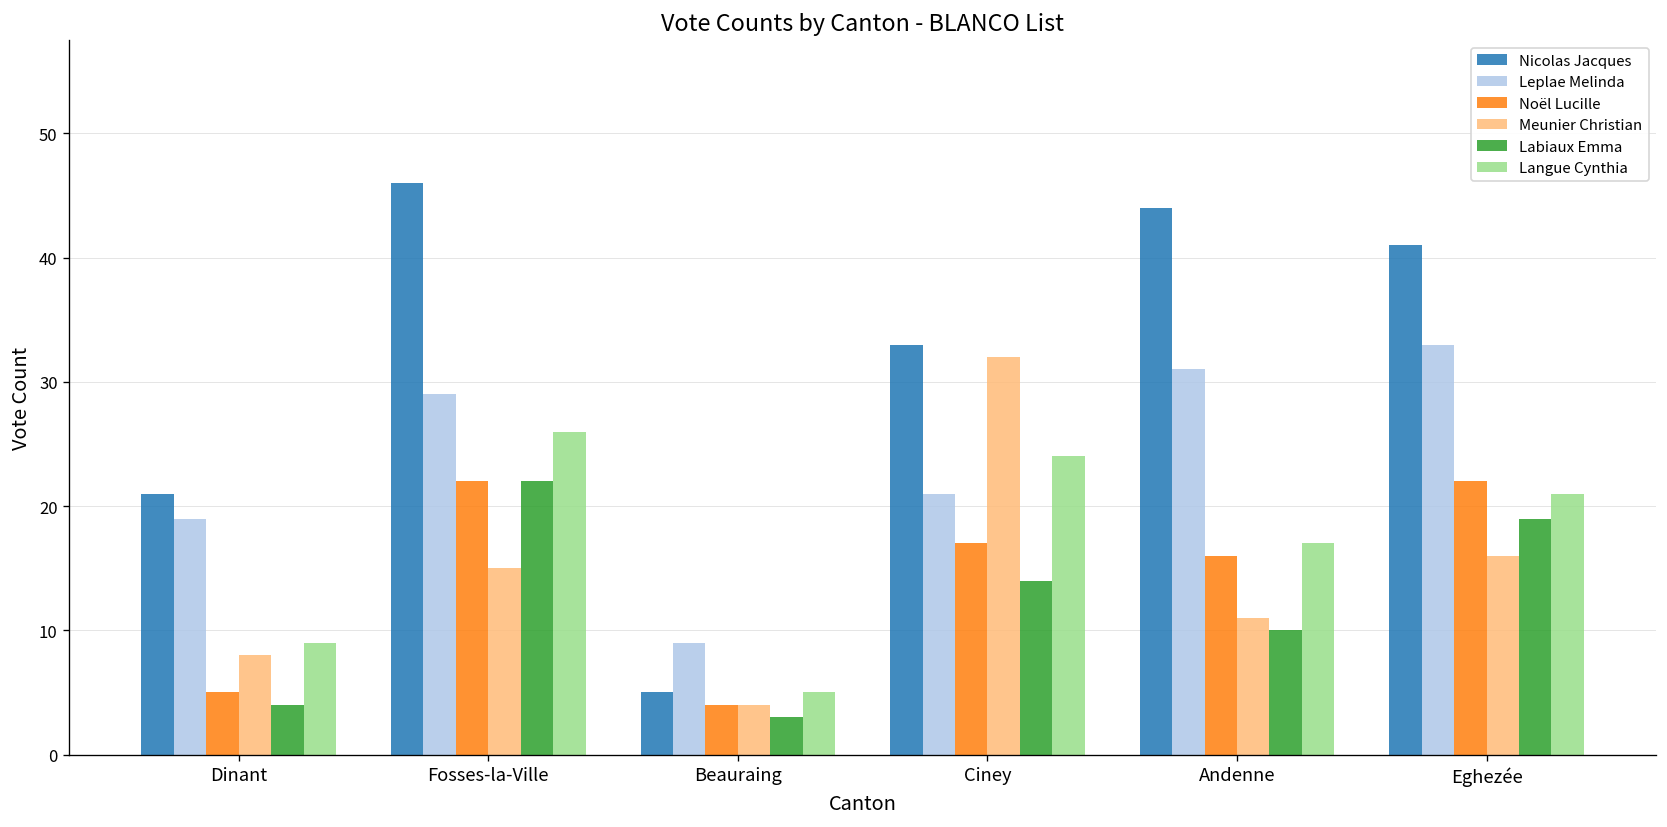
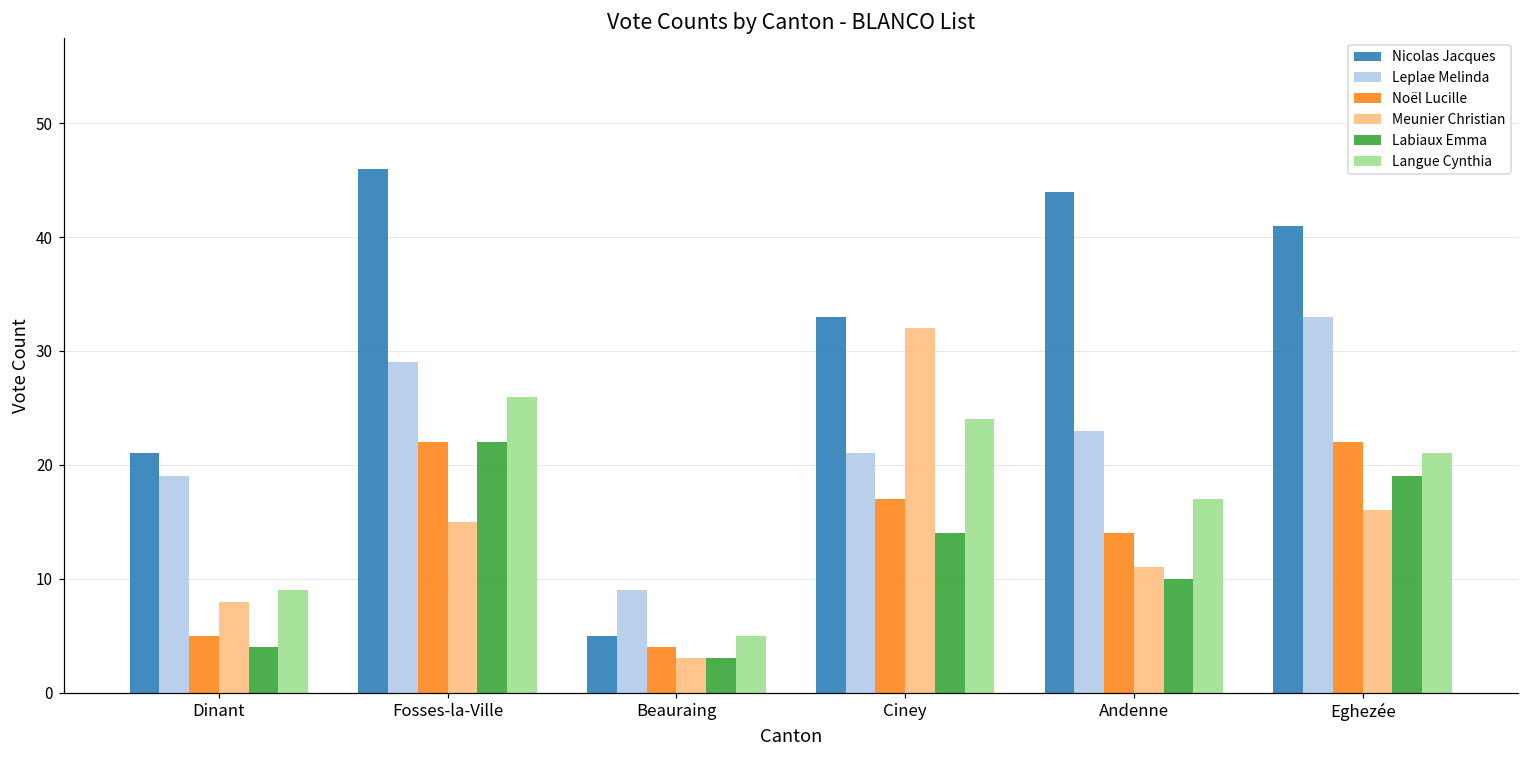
  {
    "Nicolas Jacques": {
      "Dinant": 21,
      "Fosses-la-Ville": 46,
      "Beauraing": 5,
      "Ciney": 33,
      "Andenne": 44,
      "Eghezée": 41
    },
    "Leplae Melinda": {
      "Dinant": 19,
      "Fosses-la-Ville": 29,
      "Beauraing": 9,
      "Ciney": 21,
-     "Andenne": 31,
+     "Andenne": 23,
      "Eghezée": 33
    },
    "Noël Lucille": {
      "Dinant": 5,
      "Fosses-la-Ville": 22,
      "Beauraing": 4,
      "Ciney": 17,
-     "Andenne": 16,
+     "Andenne": 14,
      "Eghezée": 22
    },
    "Meunier Christian": {
      "Dinant": 8,
      "Fosses-la-Ville": 15,
-     "Beauraing": 4,
+     "Beauraing": 3,
      "Ciney": 32,
      "Andenne": 11,
      "Eghezée": 16
    },
    "Labiaux Emma": {
      "Dinant": 4,
      "Fosses-la-Ville": 22,
      "Beauraing": 3,
      "Ciney": 14,
      "Andenne": 10,
      "Eghezée": 19
    },
    "Langue Cynthia": {
      "Dinant": 9,
      "Fosses-la-Ville": 26,
      "Beauraing": 5,
      "Ciney": 24,
      "Andenne": 17,
      "Eghezée": 21
    }
  }
